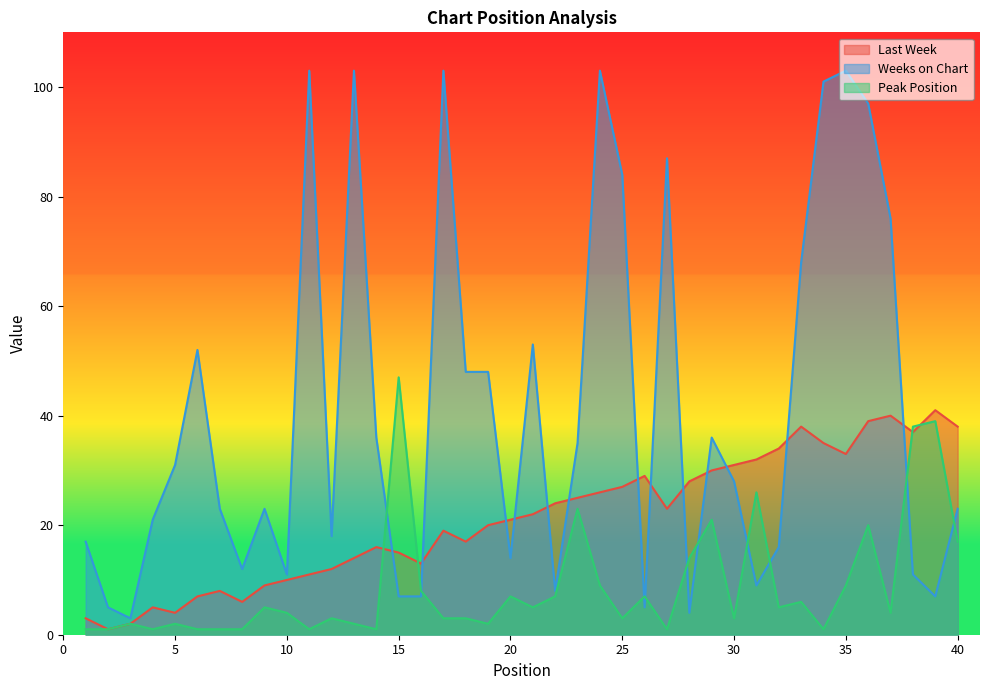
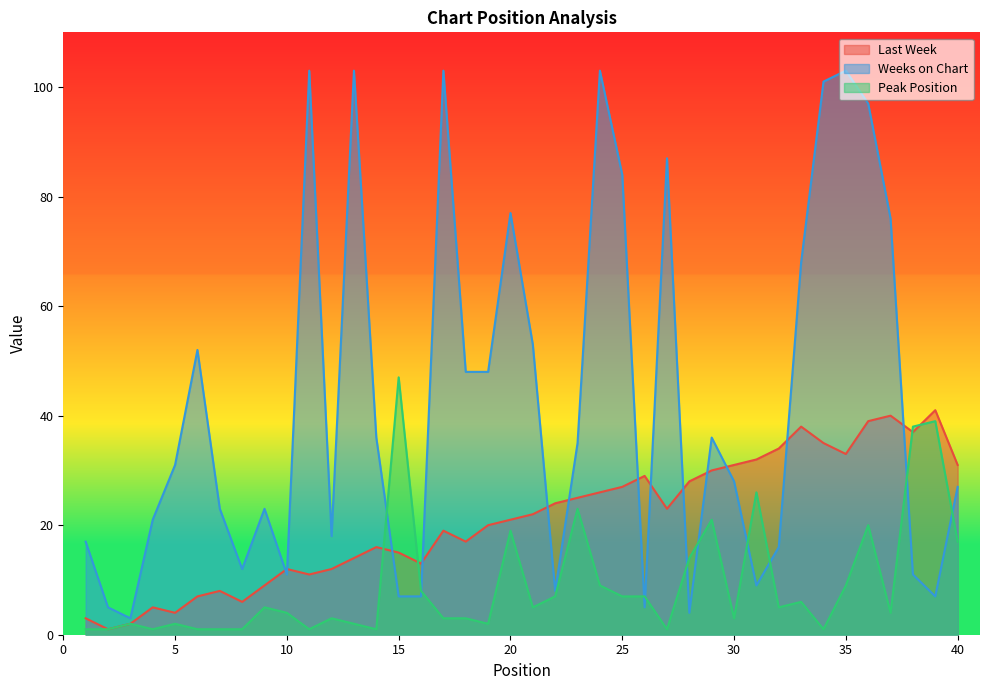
  {
    "Last Week": {
      "5": 4,
-     "10": 10,
+     "10": 12,
      "15": 15,
      "20": 21,
      "25": 27,
      "30": 31,
      "35": 33,
-     "40": 38
+     "40": 31
    },
    "Weeks on Chart": {
      "5": 31,
      "10": 11,
      "15": 7,
-     "20": 14,
+     "20": 77,
      "25": 84,
      "30": 28,
-     "40": 23
+     "40": 27
    },
    "Peak Position": {
      "5": 2,
      "10": 4,
      "15": 47,
-     "20": 7,
-     "25": 3,
+     "20": 19,
+     "25": 7,
      "30": 3,
      "35": 9,
      "40": 17
    }
  }
